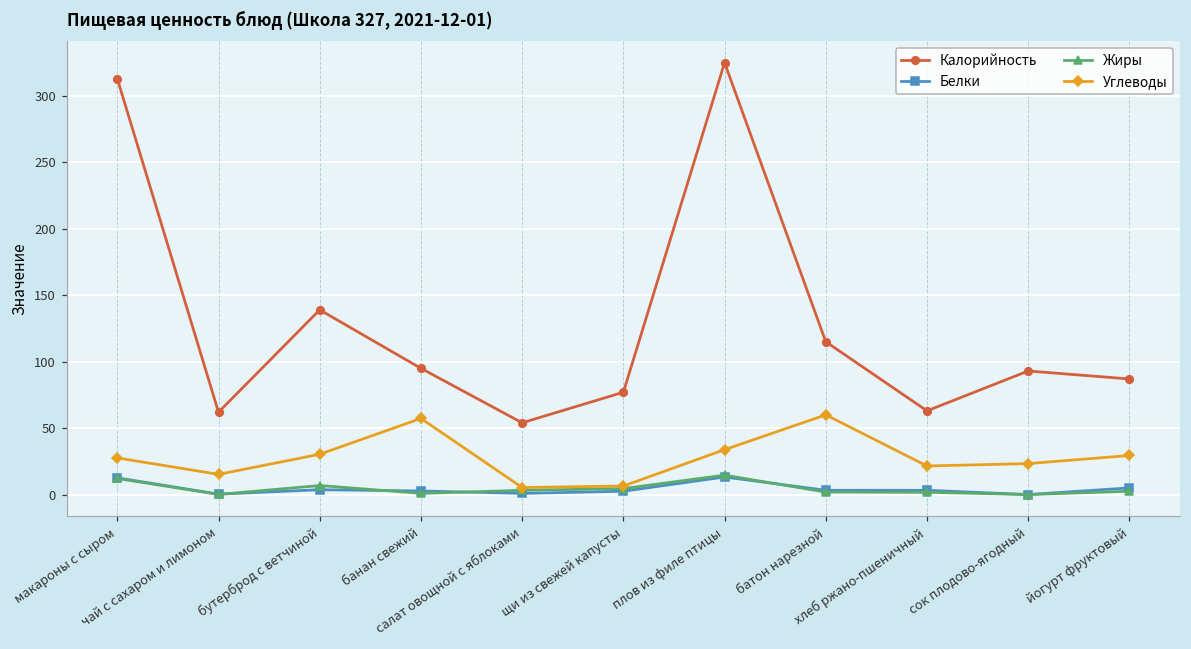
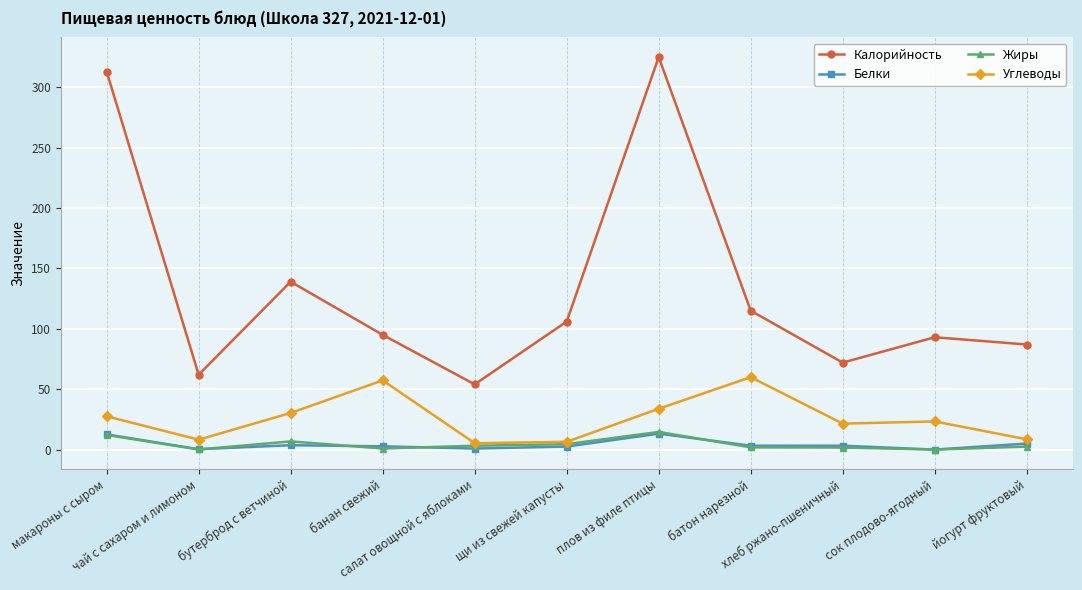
  {
    "Калорийность": {
      "макароны с сыром": 313,
      "чай с сахаром и лимоном": 62,
      "бутерброд с ветчиной": 139,
      "банан свежий": 95,
      "салат овощной с яблоками": 54,
-     "щи из свежей капусты": 77,
+     "щи из свежей капусты": 106,
      "плов из филе птицы": 325,
      "батон нарезной": 115,
-     "хлеб ржано-пшеничный": 63,
+     "хлеб ржано-пшеничный": 72,
      "сок плодово-ягодный": 93,
      "йогурт фруктовый": 87
    },
    "Белки": {
      "бутерброд с ветчиной": 4,
      "салат овощной с яблоками": 1,
      "йогурт фруктовый": 5
    },
    "Жиры": {
      "бутерброд с ветчиной": 7,
      "йогурт фруктовый": 3
    },
    "Углеводы": {
      "макароны с сыром": 28,
-     "чай с сахаром и лимоном": 15,
+     "чай с сахаром и лимоном": 8,
      "бутерброд с ветчиной": 30,
      "банан свежий": 57,
      "плов из филе птицы": 34,
      "батон нарезной": 60,
      "хлеб ржано-пшеничный": 22,
      "сок плодово-ягодный": 23,
-     "йогурт фруктовый": 29
+     "йогурт фруктовый": 9
    }
  }
